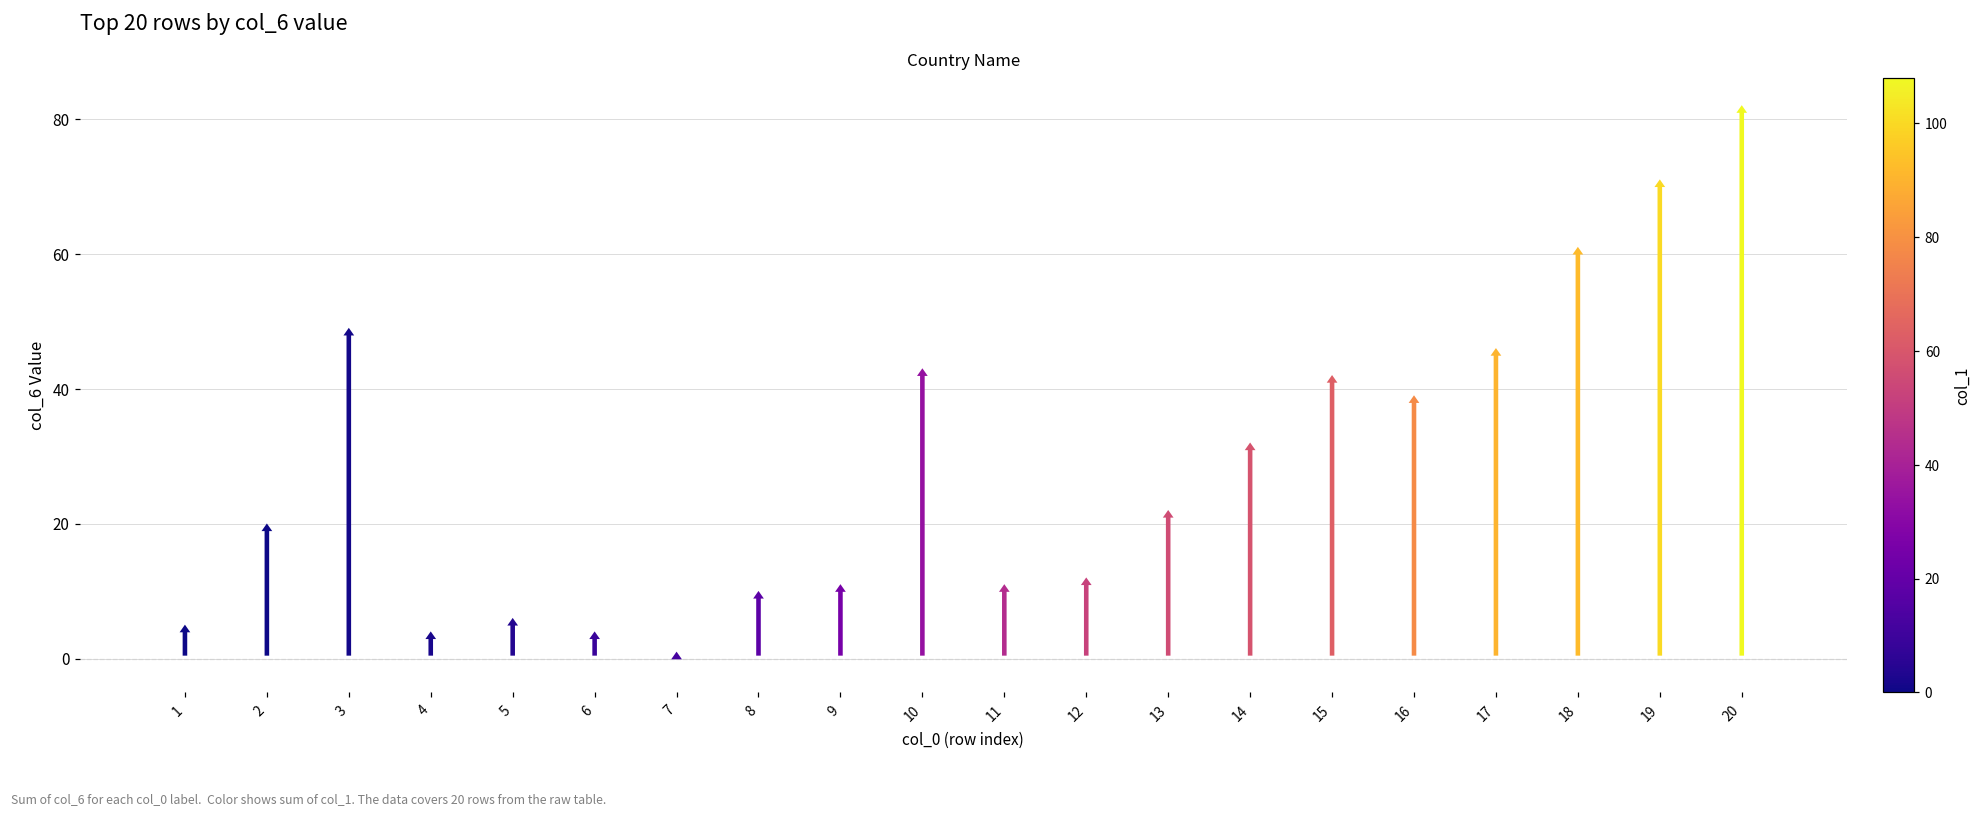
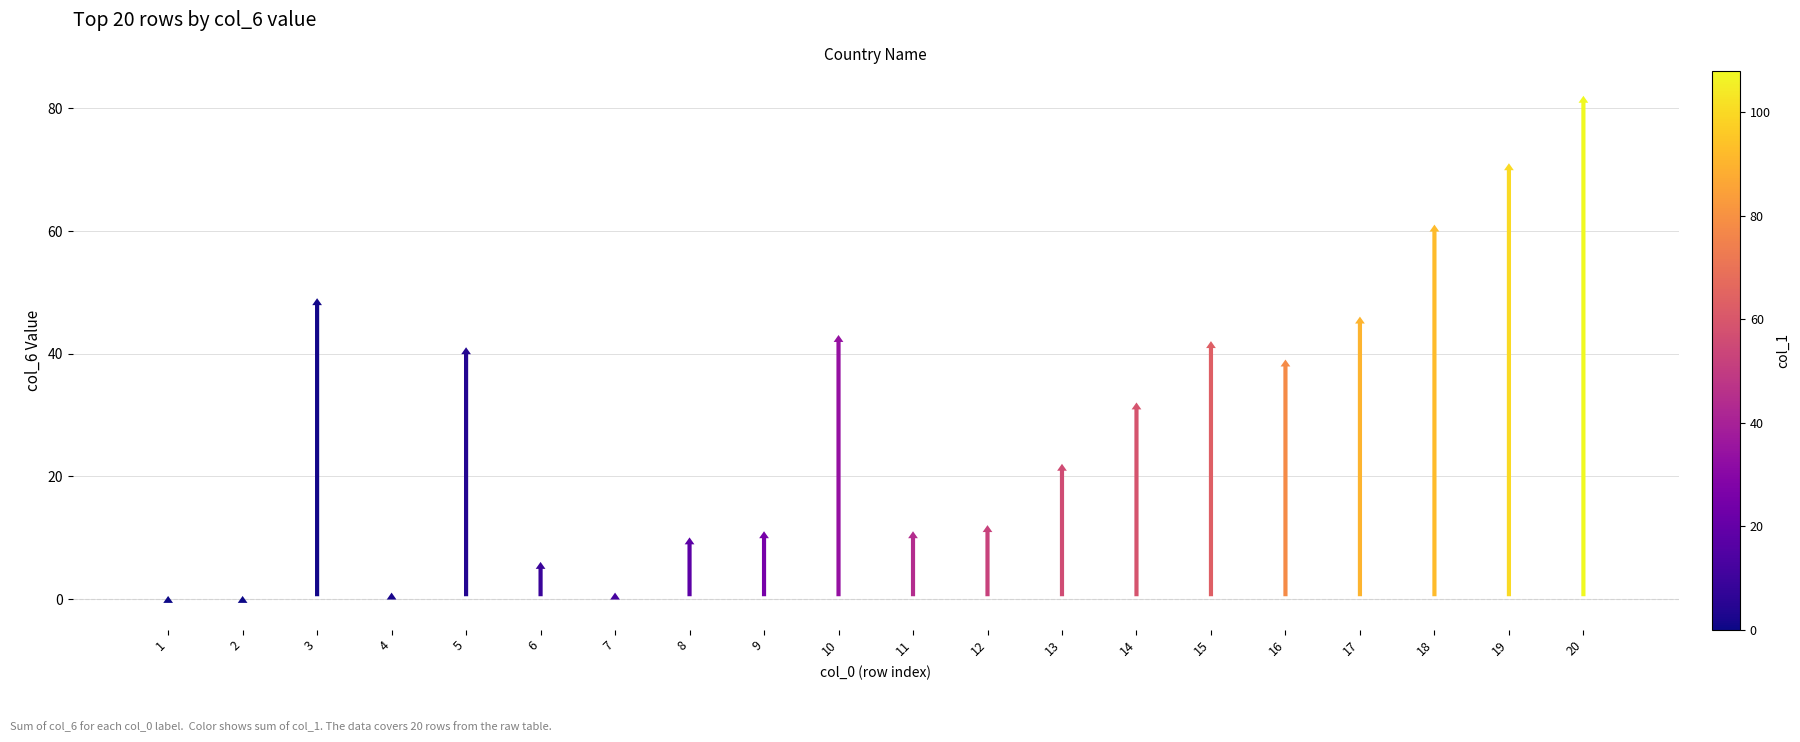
  {
-   "1": 5,
-   "2": 20,
+   "1": 0,
+   "2": 0,
    "3": 49,
-   "4": 4,
-   "5": 6,
-   "6": 4,
+   "4": 1,
+   "5": 41,
+   "6": 6,
    "7": 1,
    "8": 10,
    "9": 11,
    "10": 43,
    "11": 11,
    "12": 12,
    "13": 22,
    "14": 32,
    "15": 42,
    "16": 39,
    "17": 46,
    "18": 61,
    "19": 71,
    "20": 82
  }
